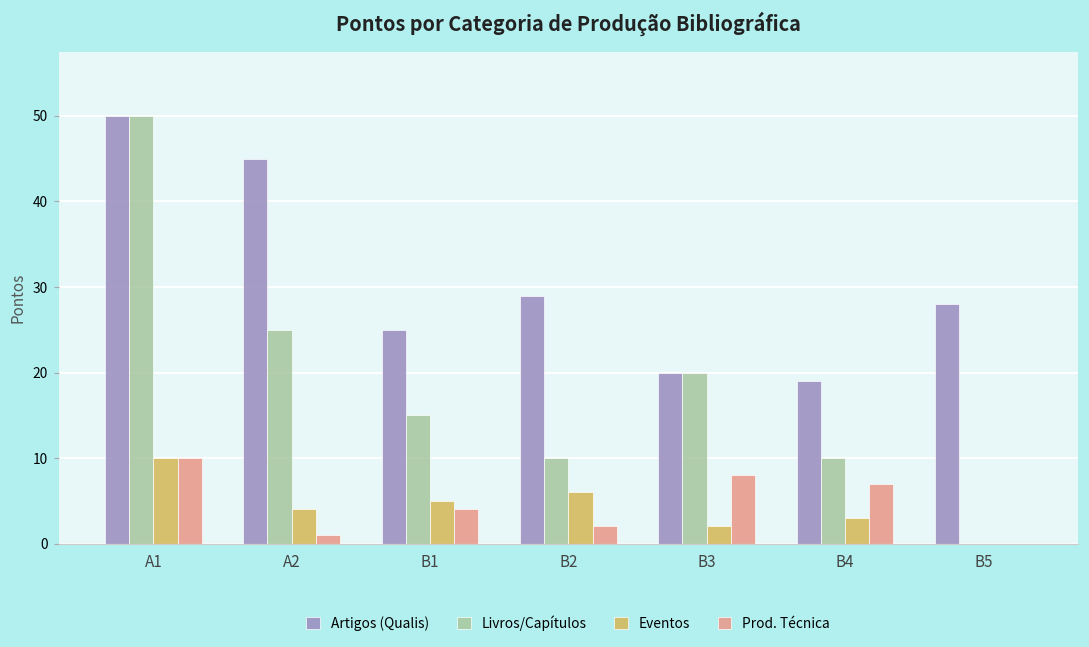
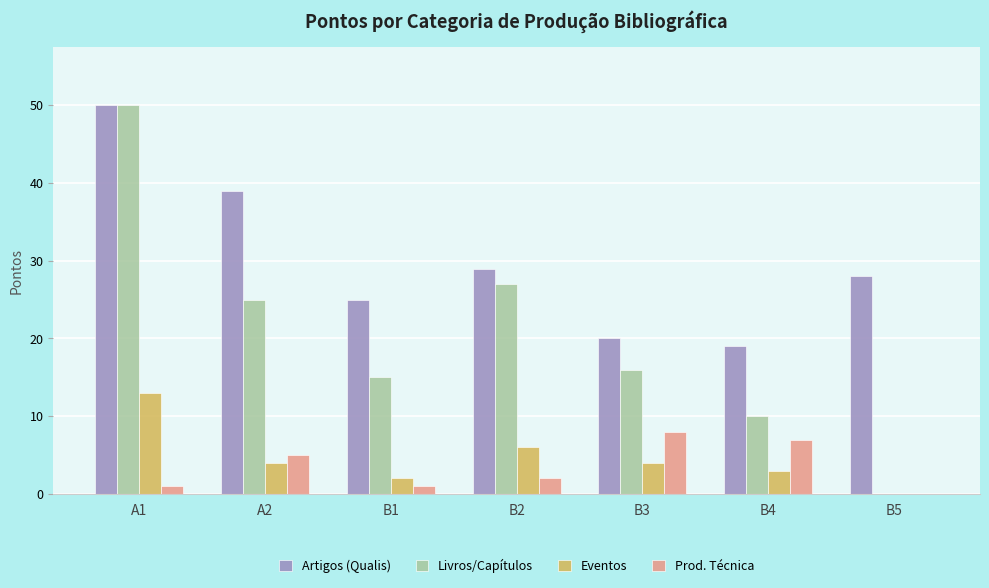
  {
    "Artigos (Qualis)": {
      "A1": 50,
-     "A2": 45,
+     "A2": 39,
      "B1": 25,
      "B2": 29,
      "B3": 20,
      "B4": 19,
      "B5": 28
    },
    "Livros/Capítulos": {
      "A1": 50,
      "A2": 25,
      "B1": 15,
-     "B2": 10,
-     "B3": 20,
+     "B2": 27,
+     "B3": 16,
      "B4": 10,
      "B5": 0
    },
    "Eventos": {
-     "A1": 10,
+     "A1": 13,
      "A2": 4,
-     "B1": 5,
+     "B1": 2,
      "B2": 6,
-     "B3": 2,
+     "B3": 4,
      "B4": 3,
      "B5": 0
    },
    "Prod. Técnica": {
-     "A1": 10,
-     "A2": 1,
-     "B1": 4,
+     "A1": 1,
+     "A2": 5,
+     "B1": 1,
      "B2": 2,
      "B3": 8,
      "B4": 7,
      "B5": 0
    }
  }
